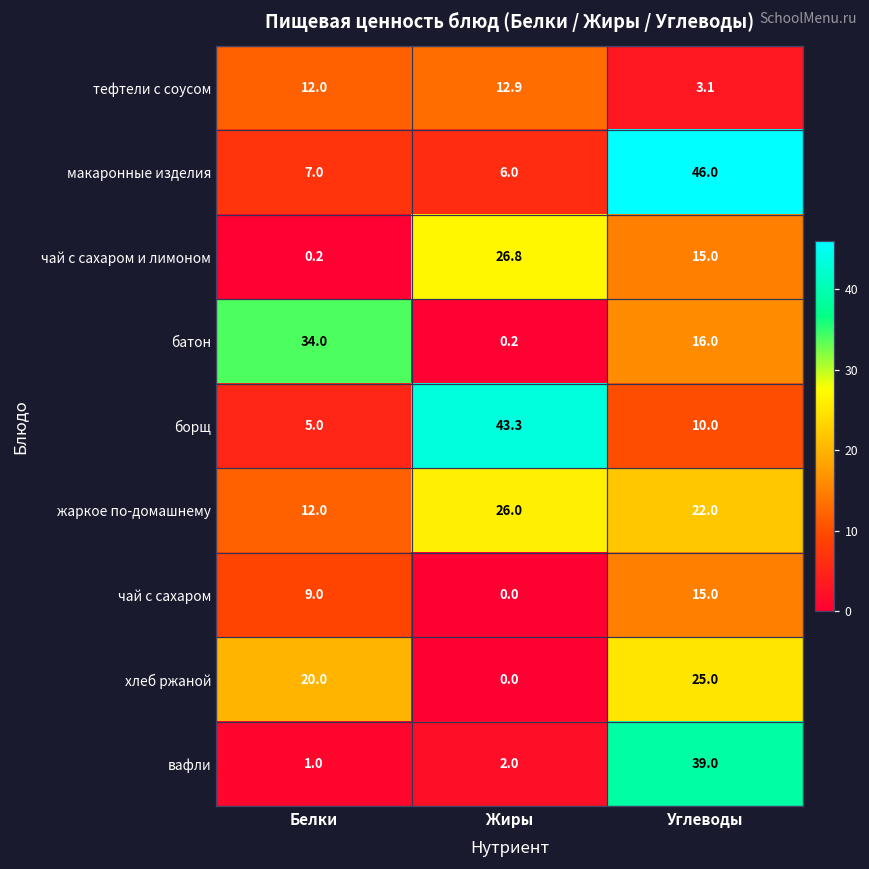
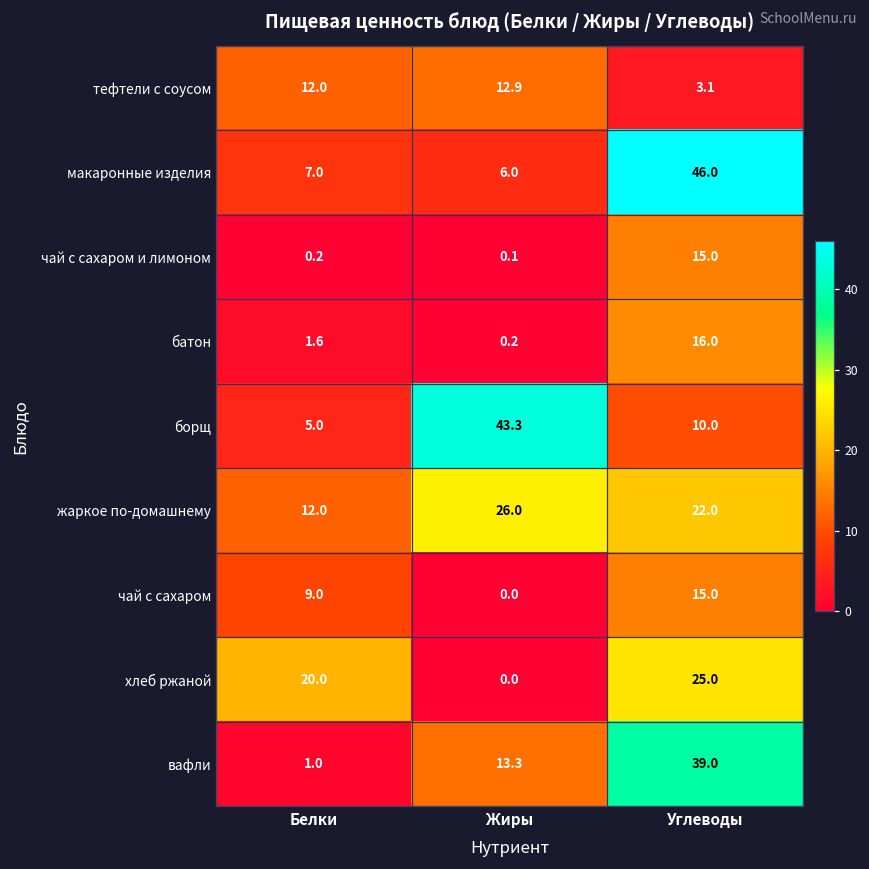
  {
    "тефтели с соусом": {
      "Белки": 12.0,
      "Жиры": 12.9,
      "Углеводы": 3.1
    },
    "макаронные изделия": {
      "Белки": 7.0,
      "Жиры": 6.0,
      "Углеводы": 46.0
    },
    "чай с сахаром и лимоном": {
      "Белки": 0.2,
-     "Жиры": 26.8,
+     "Жиры": 0.1,
      "Углеводы": 15.0
    },
    "батон": {
-     "Белки": 34.0,
+     "Белки": 1.6,
      "Жиры": 0.2,
      "Углеводы": 16.0
    },
    "борщ": {
      "Белки": 5.0,
      "Жиры": 43.3,
      "Углеводы": 10.0
    },
    "жаркое по-домашнему": {
      "Белки": 12.0,
      "Жиры": 26.0,
      "Углеводы": 22.0
    },
    "чай с сахаром": {
      "Белки": 9.0,
      "Жиры": 0.0,
      "Углеводы": 15.0
    },
    "хлеб ржаной": {
      "Белки": 20.0,
      "Жиры": 0.0,
      "Углеводы": 25.0
    },
    "вафли": {
      "Белки": 1.0,
-     "Жиры": 2.0,
+     "Жиры": 13.3,
      "Углеводы": 39.0
    }
  }
